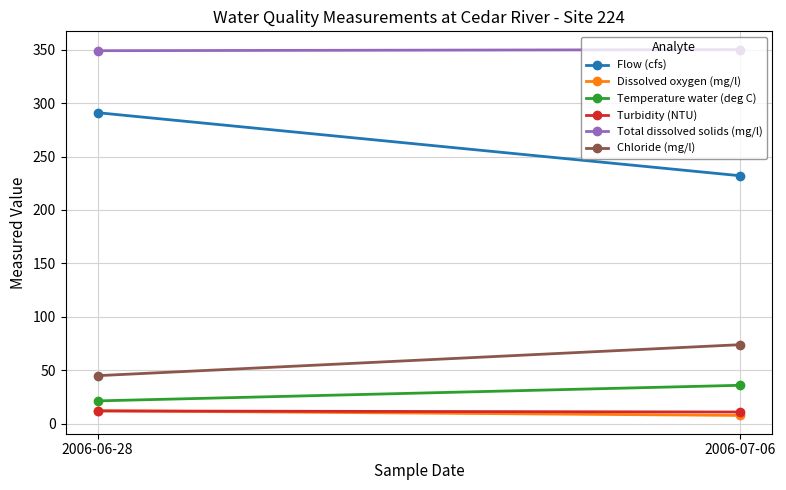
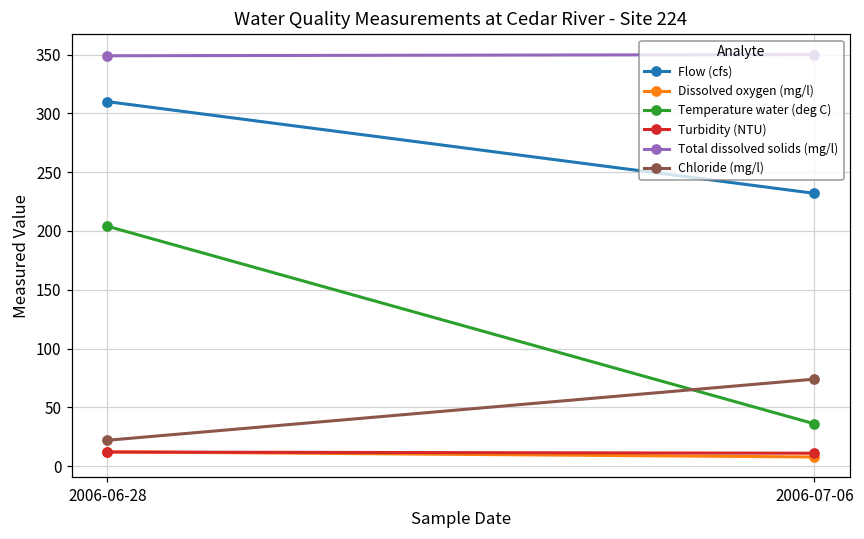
  {
    "Flow (cfs)": {
-     "2006-06-28": 291,
+     "2006-06-28": 310,
      "2006-07-06": 232
    },
    "Dissolved oxygen (mg/l)": {
      "2006-07-06": 8
    },
    "Temperature water (deg C)": {
-     "2006-06-28": 21,
+     "2006-06-28": 204,
      "2006-07-06": 36
    },
    "Turbidity (NTU)": {
      "2006-07-06": 11
    },
    "Total dissolved solids (mg/l)": {
      "2006-06-28": 349
    },
    "Chloride (mg/l)": {
-     "2006-06-28": 45,
+     "2006-06-28": 22,
      "2006-07-06": 74
    }
  }
